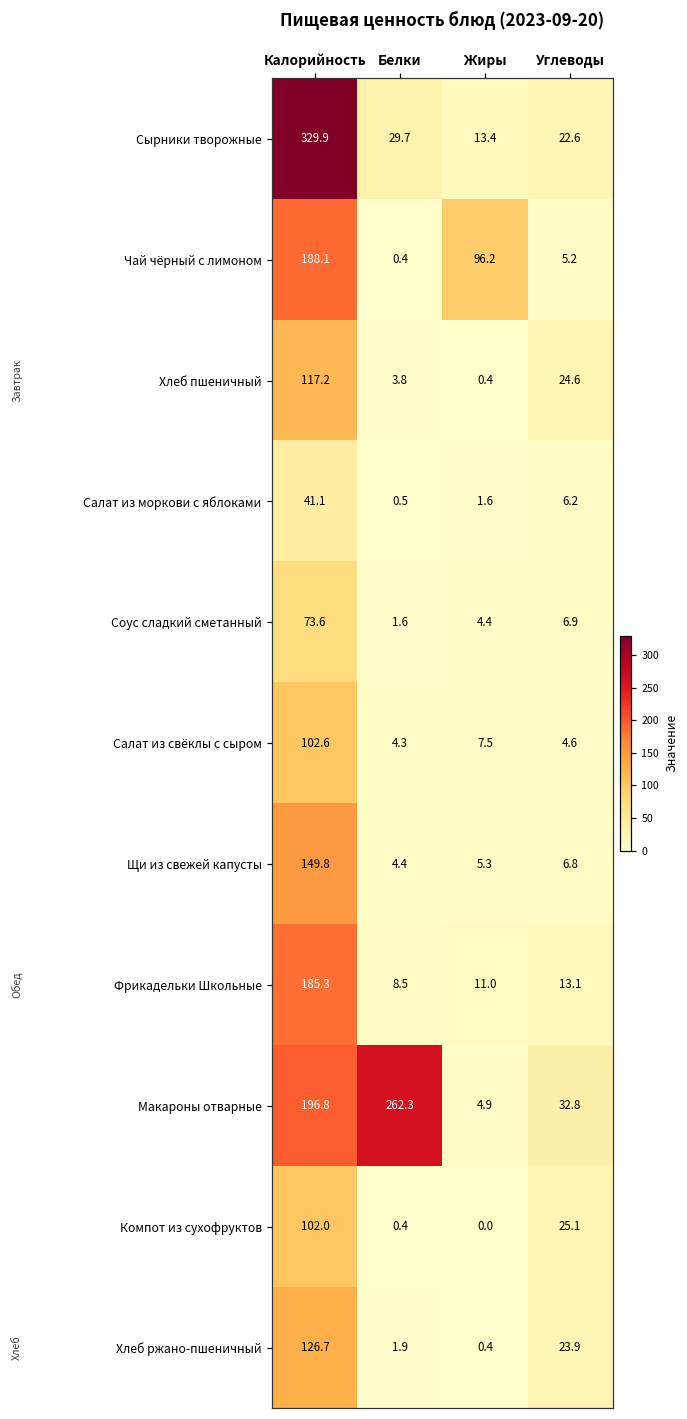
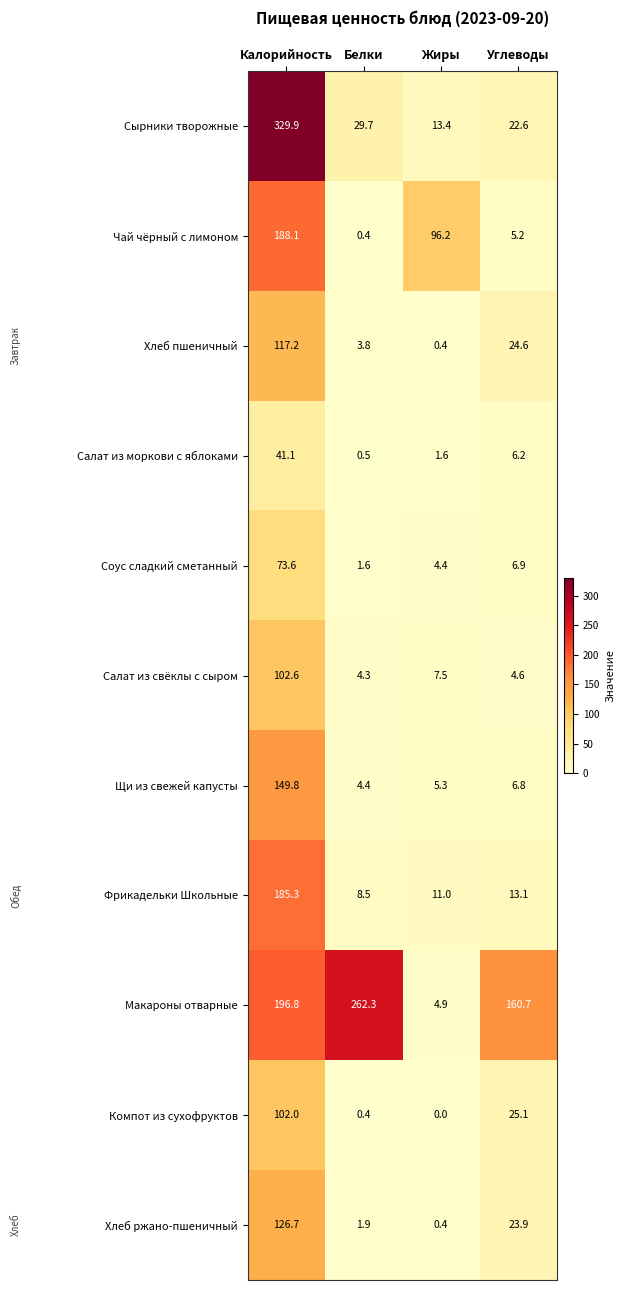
  {
    "Сырники творожные": {
      "Калорийность": 329.9,
      "Белки": 29.7,
      "Жиры": 13.4,
      "Углеводы": 22.6
    },
    "Чай чёрный с лимоном": {
      "Калорийность": 188.1,
      "Белки": 0.4,
      "Жиры": 96.2,
      "Углеводы": 5.2
    },
    "Хлеб пшеничный": {
      "Калорийность": 117.2,
      "Белки": 3.8,
      "Жиры": 0.4,
      "Углеводы": 24.6
    },
    "Салат из моркови с яблоками": {
      "Калорийность": 41.1,
      "Белки": 0.5,
      "Жиры": 1.6,
      "Углеводы": 6.2
    },
    "Соус сладкий сметанный": {
      "Калорийность": 73.6,
      "Белки": 1.6,
      "Жиры": 4.4,
      "Углеводы": 6.9
    },
    "Салат из свёклы с сыром": {
      "Калорийность": 102.6,
      "Белки": 4.3,
      "Жиры": 7.5,
      "Углеводы": 4.6
    },
    "Щи из свежей капусты": {
      "Калорийность": 149.8,
      "Белки": 4.4,
      "Жиры": 5.3,
      "Углеводы": 6.8
    },
    "Фрикадельки Школьные": {
      "Калорийность": 185.3,
      "Белки": 8.5,
      "Жиры": 11.0,
      "Углеводы": 13.1
    },
    "Макароны отварные": {
      "Калорийность": 196.8,
      "Белки": 262.3,
      "Жиры": 4.9,
-     "Углеводы": 32.8
+     "Углеводы": 160.7
    },
    "Компот из сухофруктов": {
      "Калорийность": 102.0,
      "Белки": 0.4,
      "Жиры": 0.0,
      "Углеводы": 25.1
    },
    "Хлеб ржано-пшеничный": {
      "Калорийность": 126.7,
      "Белки": 1.9,
      "Жиры": 0.4,
      "Углеводы": 23.9
    }
  }
